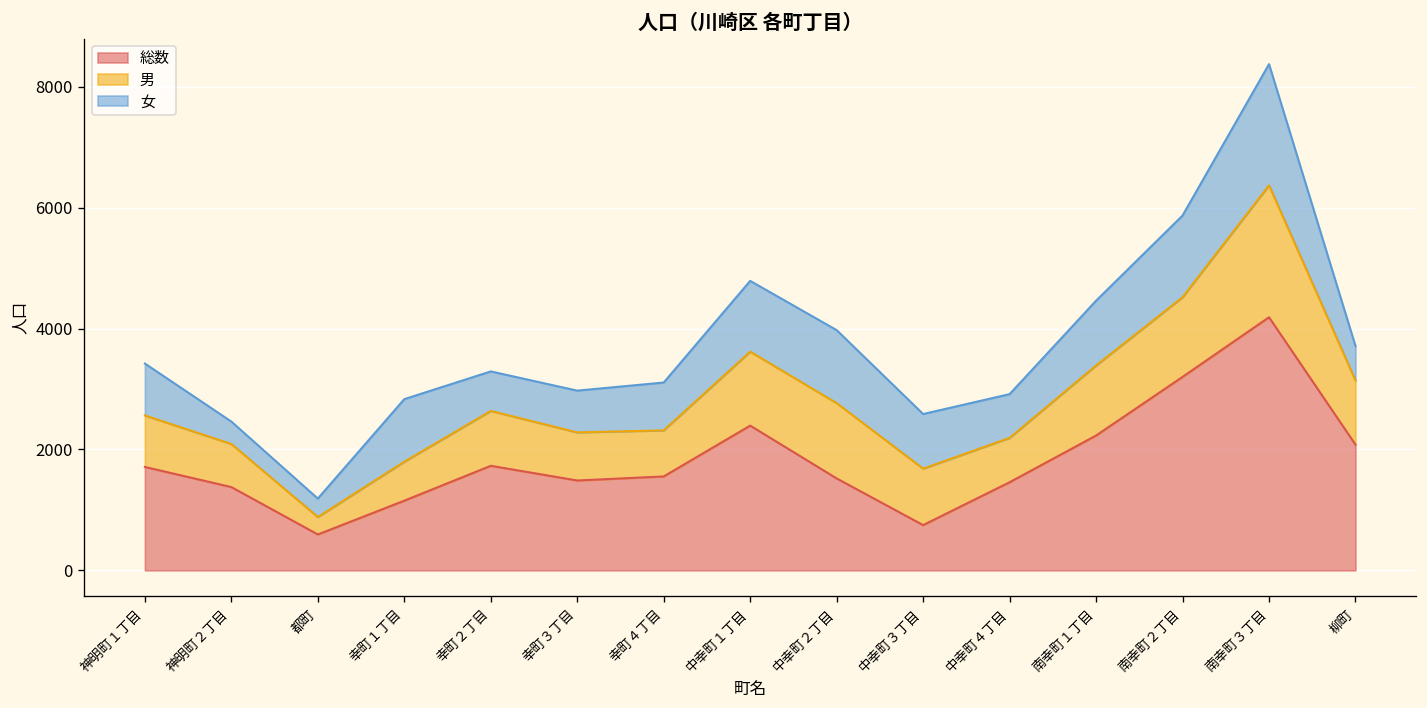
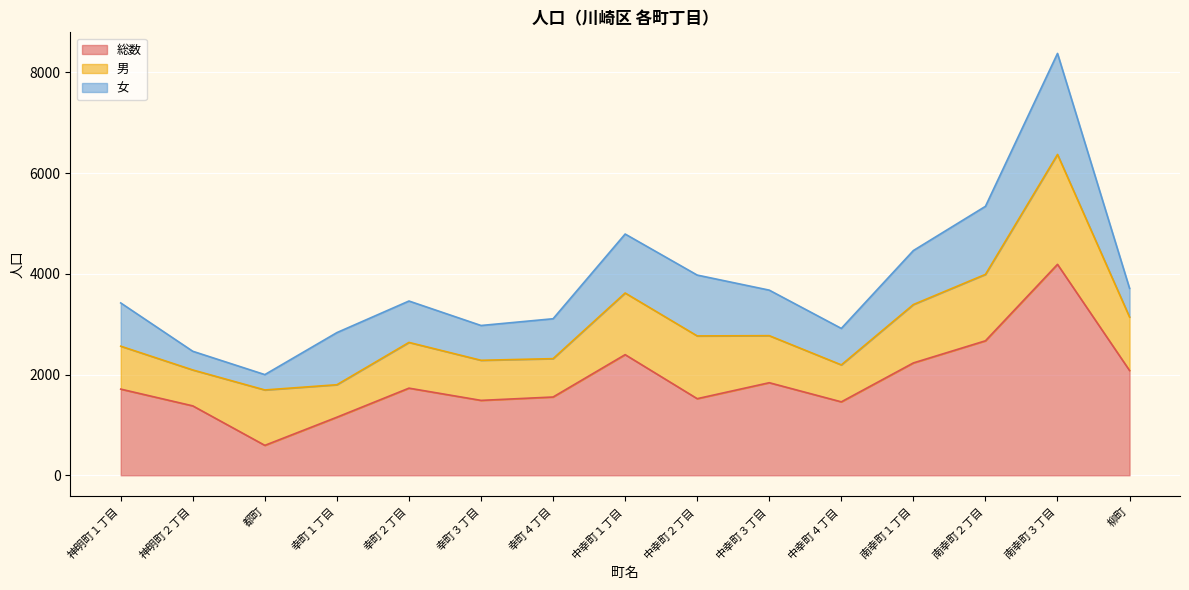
  {
    "総数": {
      "神明町１丁目": 1700,
      "神明町２丁目": 1400,
      "都町": 600,
      "幸町１丁目": 1200,
      "幸町２丁目": 1700,
      "幸町３丁目": 1500,
      "幸町４丁目": 1600,
      "中幸町１丁目": 2400,
      "中幸町２丁目": 1500,
-     "中幸町３丁目": 700,
+     "中幸町３丁目": 1800,
      "中幸町４丁目": 1500,
      "南幸町１丁目": 2200,
-     "南幸町２丁目": 3200,
+     "南幸町２丁目": 2700,
      "南幸町３丁目": 4200,
      "柳町": 2100
    },
    "男": {
      "神明町１丁目": 900,
      "神明町２丁目": 700,
-     "都町": 300,
+     "都町": 1100,
      "幸町１丁目": 600,
      "幸町２丁目": 900,
      "幸町３丁目": 800,
      "幸町４丁目": 800,
      "中幸町１丁目": 1200,
      "中幸町２丁目": 1200,
      "中幸町３丁目": 900,
      "中幸町４丁目": 700,
      "南幸町１丁目": 1200,
      "南幸町２丁目": 1300,
      "南幸町３丁目": 2200,
      "柳町": 1100
    },
    "女": {
      "神明町１丁目": 900,
      "神明町２丁目": 400,
      "都町": 300,
      "幸町１丁目": 1000,
-     "幸町２丁目": 700,
+     "幸町２丁目": 800,
      "幸町３丁目": 700,
      "幸町４丁目": 800,
      "中幸町１丁目": 1200,
      "中幸町２丁目": 1200,
      "中幸町３丁目": 900,
      "中幸町４丁目": 700,
      "南幸町１丁目": 1100,
      "南幸町２丁目": 1400,
      "南幸町３丁目": 2000,
      "柳町": 600
    }
  }
